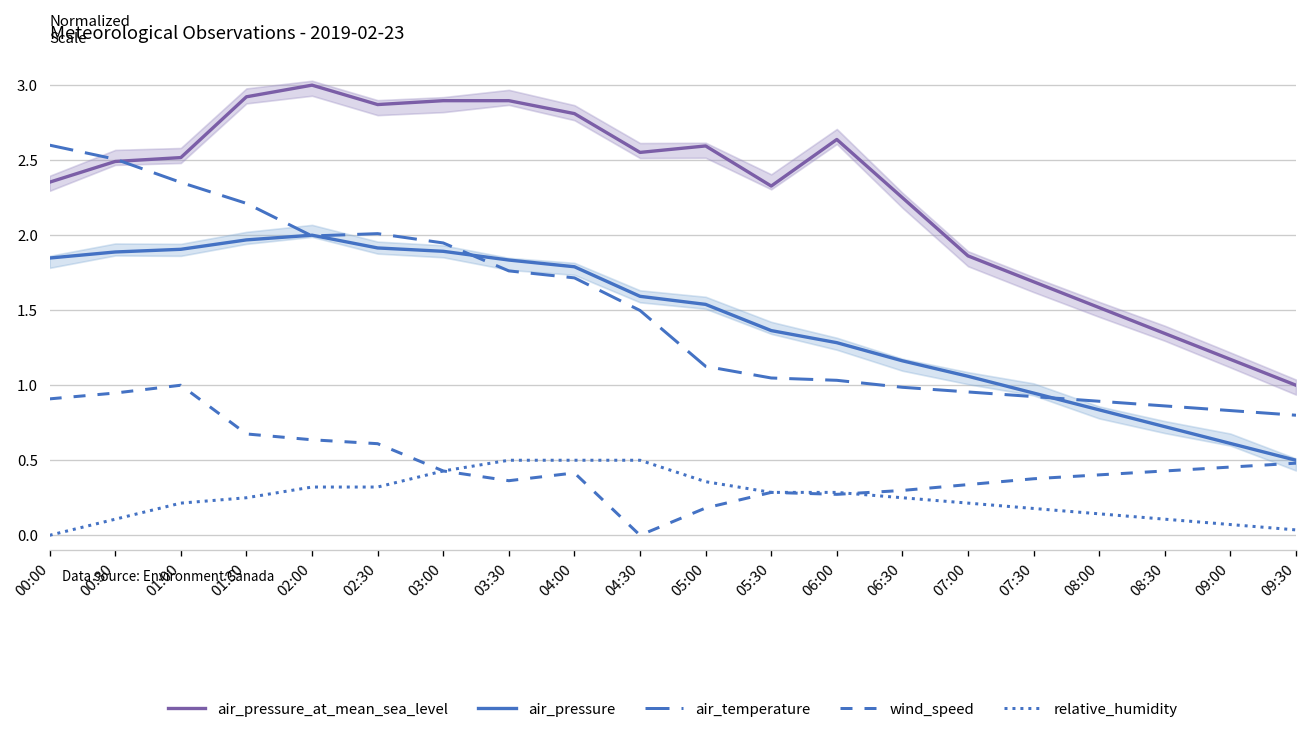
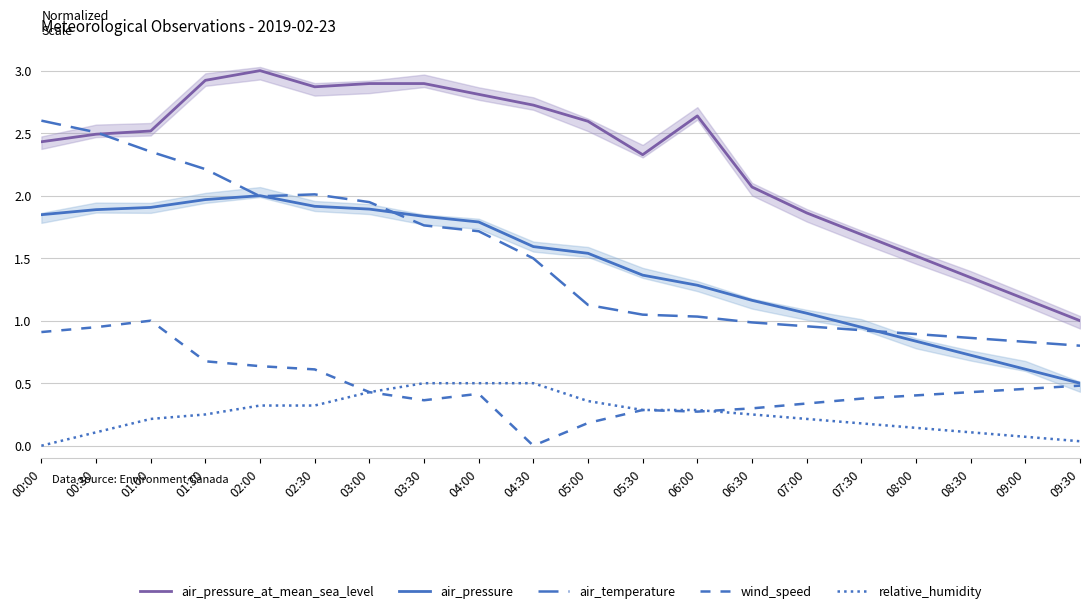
  {
    "air_pressure_at_mean_sea_level": {
-     "00:00": 2.35,
+     "00:00": 2.43,
      "01:00": 2.52,
      "01:30": 2.92,
      "02:00": 3.00,
      "02:30": 2.87,
      "03:00": 2.90,
      "03:30": 2.90,
      "04:00": 2.81,
-     "04:30": 2.55,
+     "04:30": 2.72,
      "05:00": 2.59,
      "05:30": 2.33,
      "06:00": 2.64,
-     "06:30": 2.25,
+     "06:30": 2.07,
      "07:00": 1.86,
      "07:30": 1.69,
      "08:00": 1.52,
      "08:30": 1.34,
      "09:00": 1.17,
      "09:30": 1.00
    }
  }
